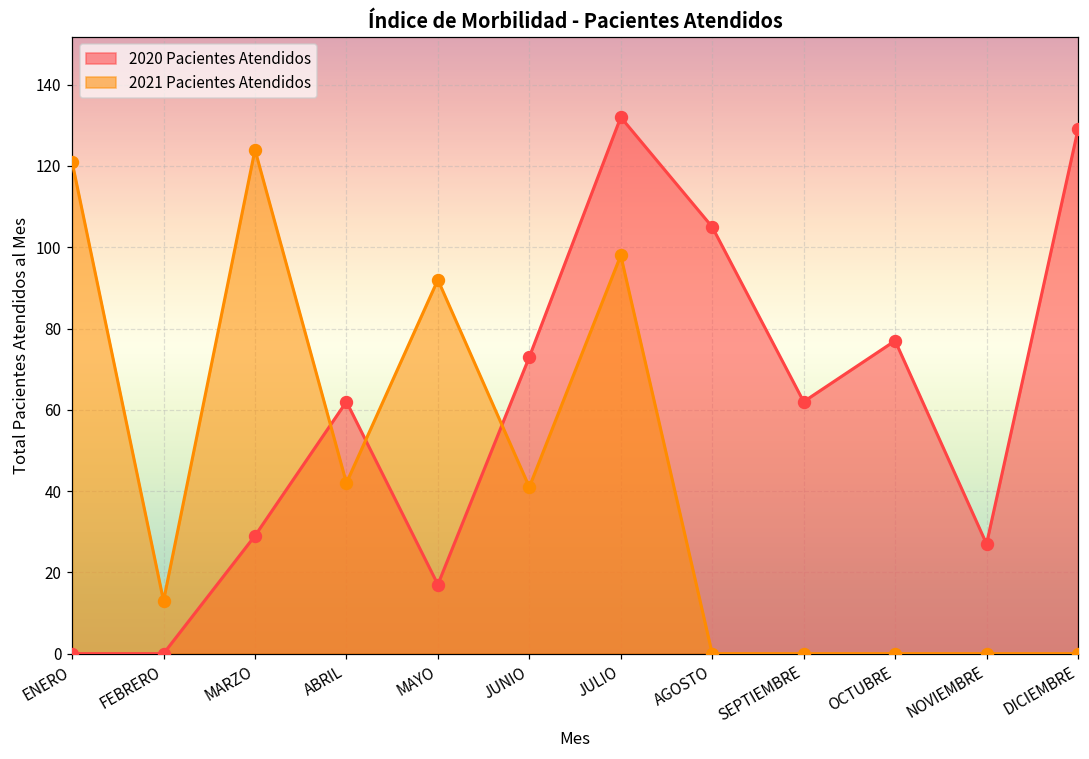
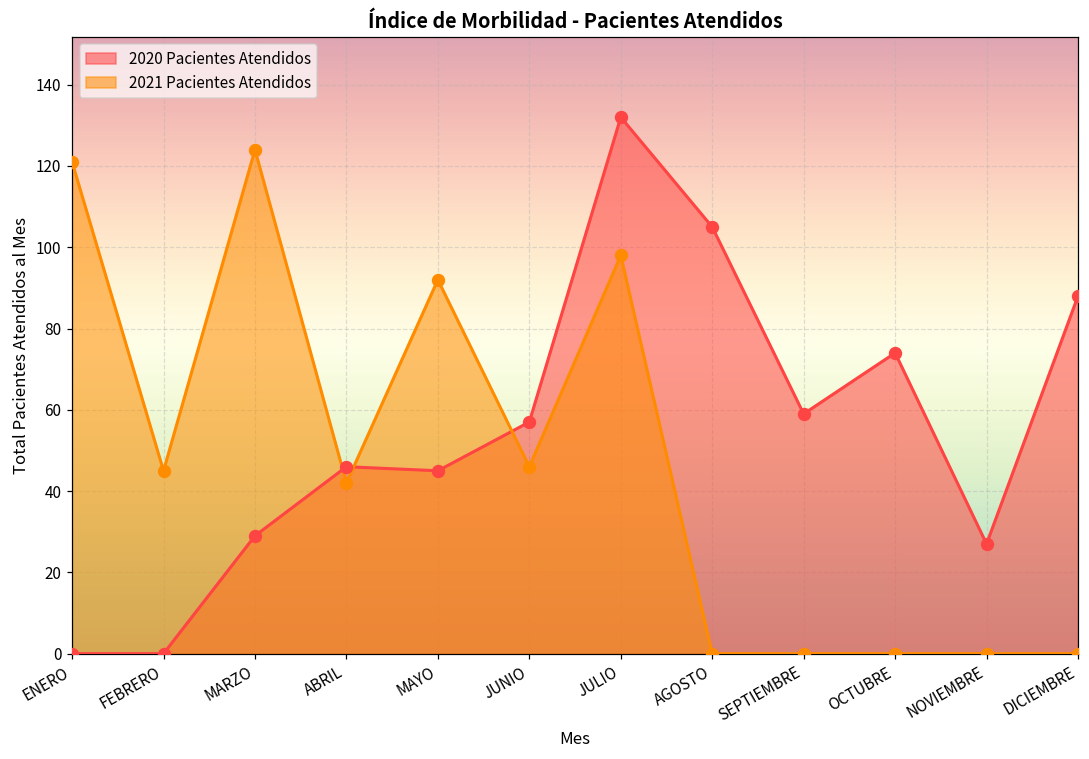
  {
    "2020 Pacientes Atendidos": {
      "ENERO": 0,
      "FEBRERO": 0,
      "MARZO": 29,
-     "ABRIL": 62,
-     "MAYO": 17,
-     "JUNIO": 73,
+     "ABRIL": 46,
+     "MAYO": 45,
+     "JUNIO": 57,
      "JULIO": 132,
      "AGOSTO": 105,
-     "SEPTIEMBRE": 62,
-     "OCTUBRE": 77,
+     "SEPTIEMBRE": 59,
+     "OCTUBRE": 74,
      "NOVIEMBRE": 27,
-     "DICIEMBRE": 129
+     "DICIEMBRE": 88
    },
    "2021 Pacientes Atendidos": {
      "ENERO": 121,
-     "FEBRERO": 13,
+     "FEBRERO": 45,
      "MARZO": 124,
      "ABRIL": 42,
      "MAYO": 92,
-     "JUNIO": 41,
+     "JUNIO": 46,
      "JULIO": 98,
      "AGOSTO": 0,
      "SEPTIEMBRE": 0,
      "OCTUBRE": 0,
      "NOVIEMBRE": 0,
      "DICIEMBRE": 0
    }
  }
